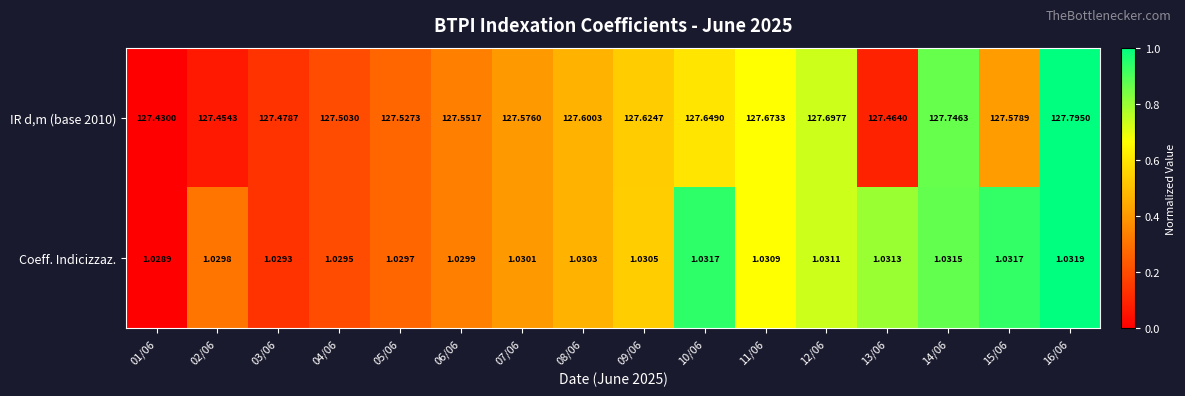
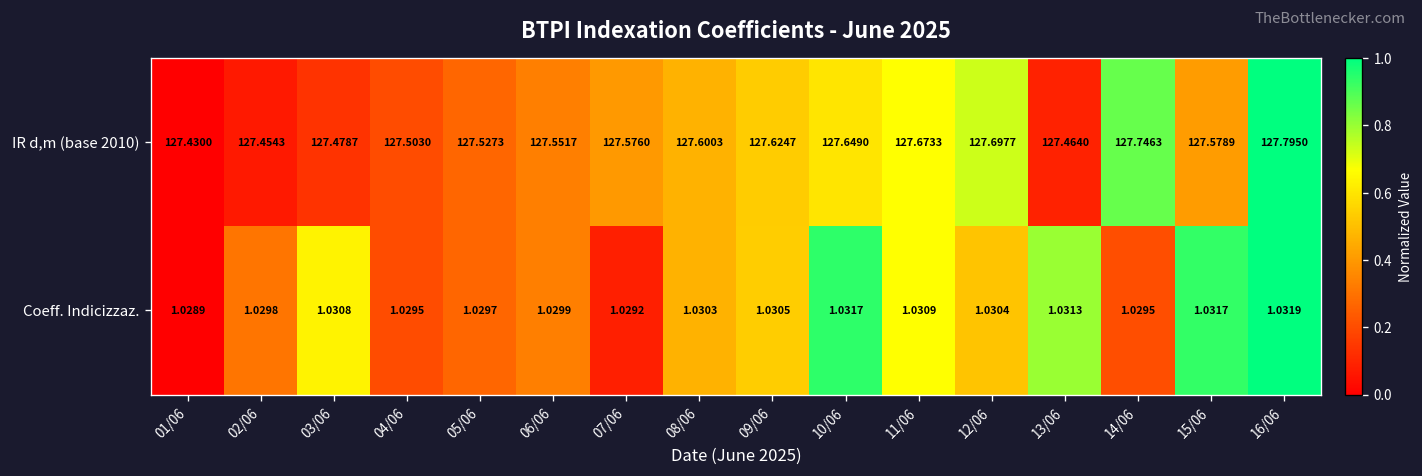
  {
    "IR d,m (base 2010)": {
      "01/06": 127.4300,
      "02/06": 127.4543,
      "03/06": 127.4787,
      "04/06": 127.5030,
      "05/06": 127.5273,
      "06/06": 127.5517,
      "07/06": 127.5760,
      "08/06": 127.6003,
      "09/06": 127.6247,
      "10/06": 127.6490,
      "11/06": 127.6733,
      "12/06": 127.6977,
      "13/06": 127.4640,
      "14/06": 127.7463,
      "15/06": 127.5789,
      "16/06": 127.7950
    },
    "Coeff. Indicizzaz.": {
      "01/06": 1.0289,
      "02/06": 1.0298,
-     "03/06": 1.0293,
+     "03/06": 1.0308,
      "04/06": 1.0295,
      "05/06": 1.0297,
      "06/06": 1.0299,
-     "07/06": 1.0301,
+     "07/06": 1.0292,
      "08/06": 1.0303,
      "09/06": 1.0305,
      "10/06": 1.0317,
      "11/06": 1.0309,
-     "12/06": 1.0311,
+     "12/06": 1.0304,
      "13/06": 1.0313,
-     "14/06": 1.0315,
+     "14/06": 1.0295,
      "15/06": 1.0317,
      "16/06": 1.0319
    }
  }
